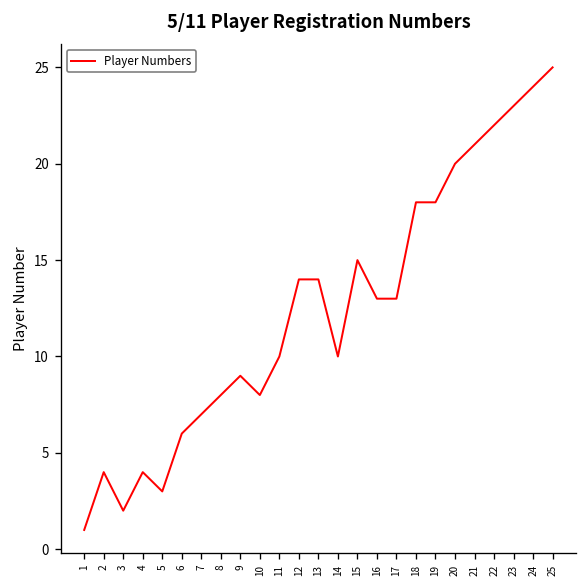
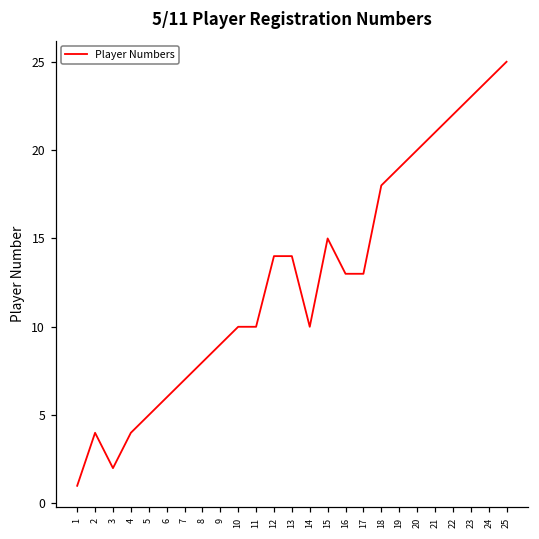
  {
    "1": 1,
    "2": 4,
    "3": 2,
    "4": 4,
-   "5": 3,
+   "5": 5,
    "6": 6,
    "7": 7,
    "8": 8,
    "9": 9,
-   "10": 8,
+   "10": 10,
    "11": 10,
    "12": 14,
    "13": 14,
    "14": 10,
    "15": 15,
    "16": 13,
    "17": 13,
    "18": 18,
-   "19": 18,
+   "19": 19,
    "20": 20,
    "21": 21,
    "22": 22,
    "23": 23,
    "24": 24,
    "25": 25
  }
